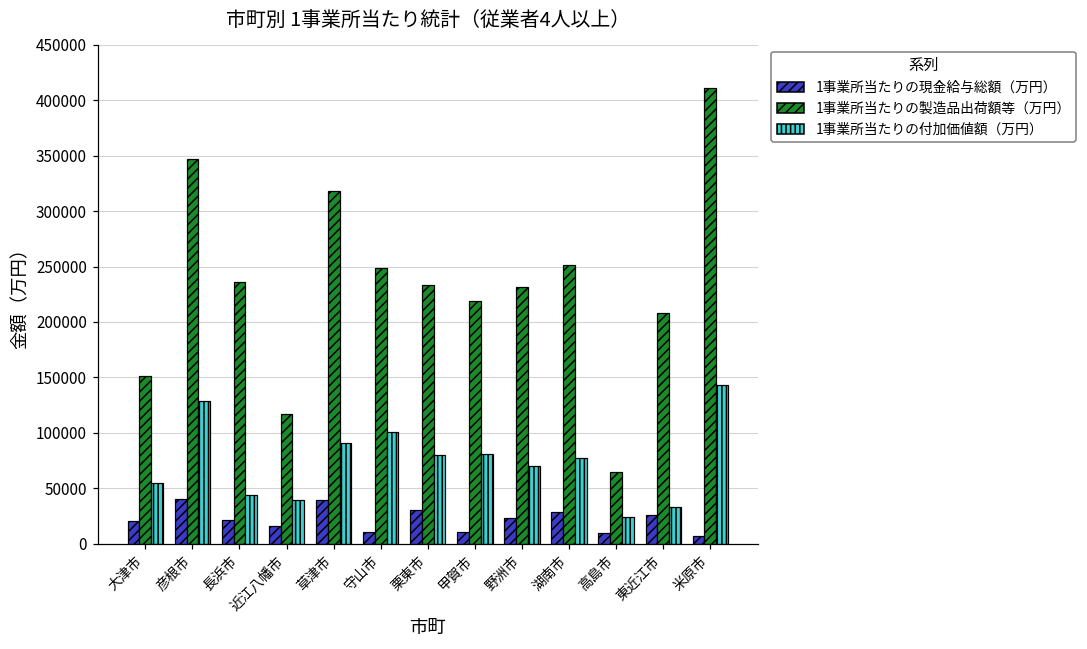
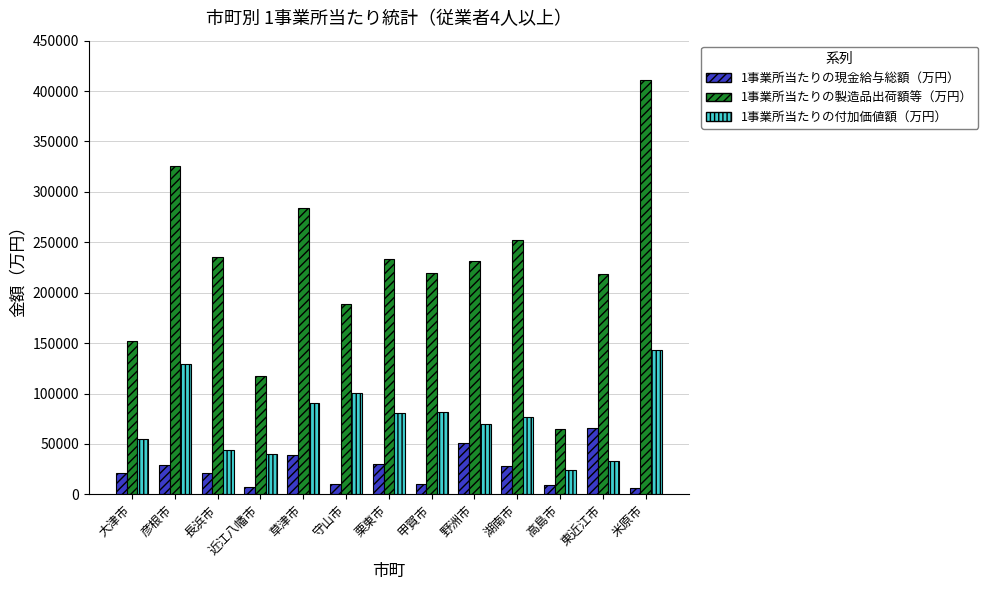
  {
    "1事業所当たりの現金給与総額（万円）": {
      "大津市": 21000,
-     "彦根市": 40000,
+     "彦根市": 29000,
      "長浜市": 22000,
-     "近江八幡市": 16000,
+     "近江八幡市": 8000,
      "草津市": 39000,
      "守山市": 11000,
      "栗東市": 30000,
      "甲賀市": 10000,
-     "野洲市": 23000,
+     "野洲市": 51000,
      "湖南市": 29000,
      "高島市": 10000,
-     "東近江市": 26000,
+     "東近江市": 65000,
      "米原市": 7000
    },
    "1事業所当たりの製造品出荷額等（万円）": {
      "大津市": 152000,
-     "彦根市": 347000,
+     "彦根市": 325000,
      "長浜市": 236000,
      "近江八幡市": 117000,
-     "草津市": 318000,
-     "守山市": 249000,
+     "草津市": 284000,
+     "守山市": 189000,
      "栗東市": 234000,
      "甲賀市": 219000,
      "野洲市": 231000,
      "湖南市": 252000,
      "高島市": 65000,
-     "東近江市": 208000,
+     "東近江市": 218000,
      "米原市": 411000
    },
    "1事業所当たりの付加価値額（万円）": {
      "大津市": 55000,
      "彦根市": 129000,
      "長浜市": 44000,
      "近江八幡市": 40000,
      "草津市": 91000,
      "守山市": 101000,
      "栗東市": 80000,
      "甲賀市": 81000,
      "野洲市": 70000,
      "湖南市": 77000,
      "高島市": 24000,
      "東近江市": 33000,
      "米原市": 143000
    }
  }
